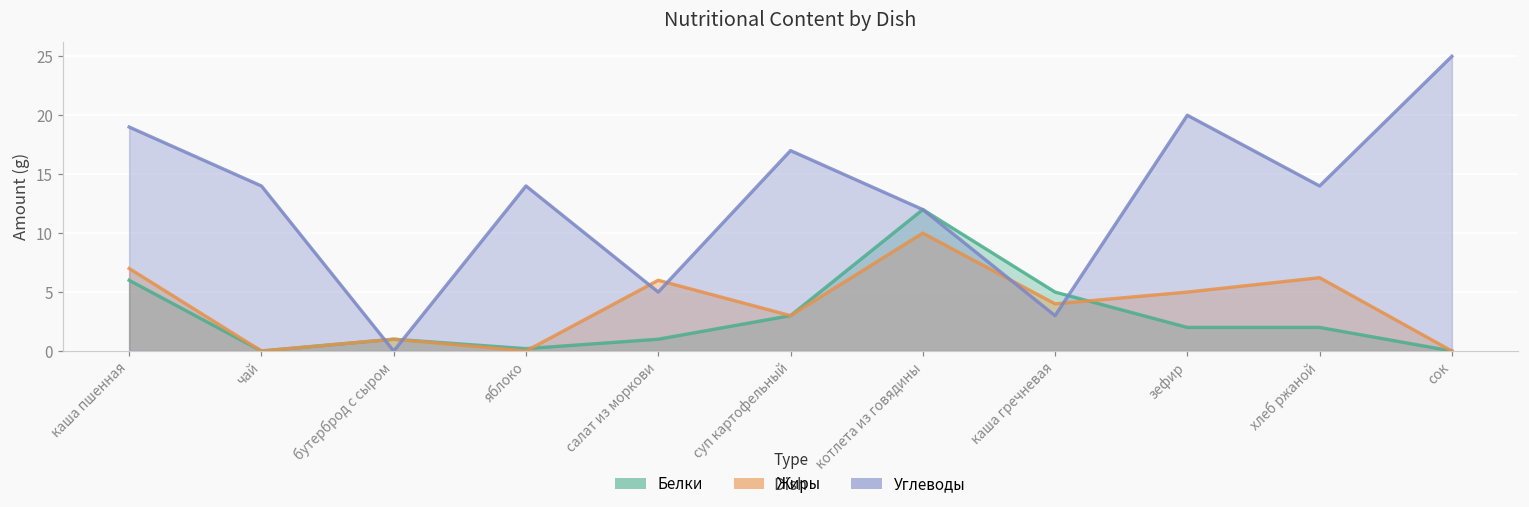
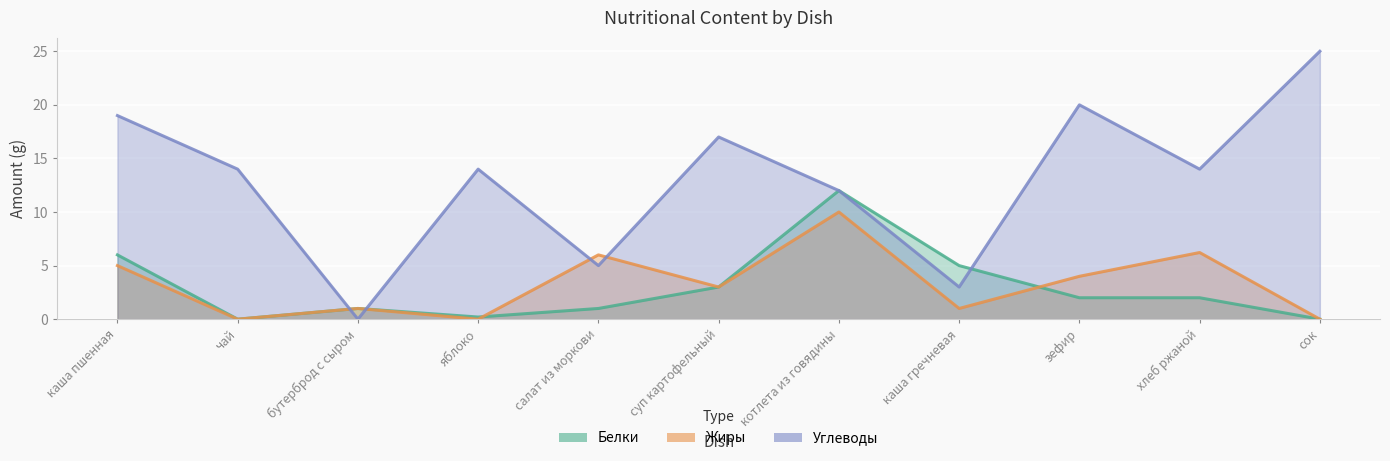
  {
    "Жиры": {
-     "каша пшенная": 7,
+     "каша пшенная": 5,
      "салат из моркови": 6,
      "котлета из говядины": 10,
-     "каша гречневая": 4,
-     "зефир": 5,
+     "каша гречневая": 1,
+     "зефир": 4,
      "хлеб ржаной": 6
    }
  }
